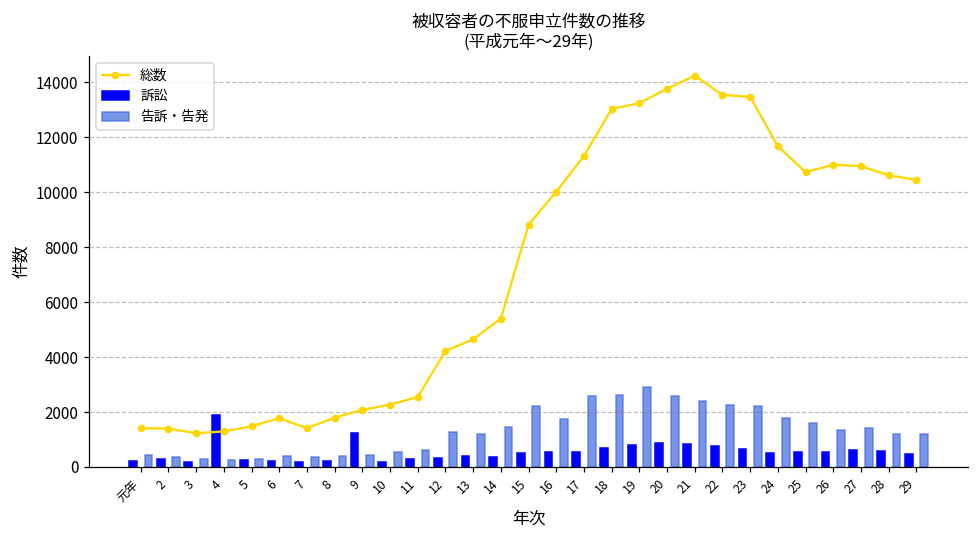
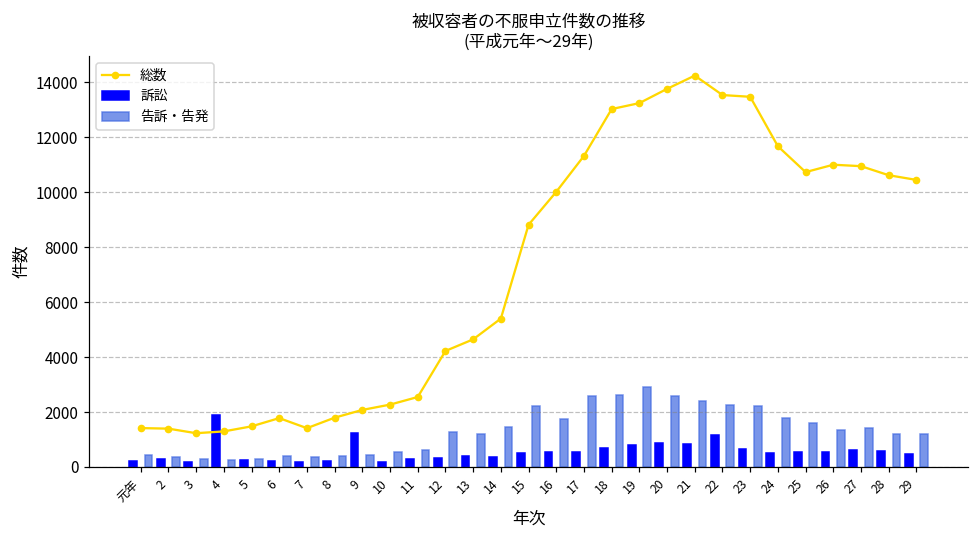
  {
    "訴訟": {
      "元年": 200,
      "2": 300,
      "3": 200,
      "4": 1900,
      "5": 200,
      "6": 200,
      "7": 200,
      "8": 200,
      "9": 1200,
      "10": 200,
      "11": 300,
      "12": 300,
      "13": 400,
      "14": 300,
      "15": 500,
      "16": 500,
      "17": 600,
      "18": 700,
      "19": 800,
      "20": 900,
      "21": 800,
-     "22": 700,
+     "22": 1200,
      "23": 700,
      "24": 500,
      "25": 600,
      "26": 500,
      "27": 600,
      "28": 600,
      "29": 500
    },
    "総数": {
      "元年": 1400,
      "2": 1400,
      "3": 1200,
      "4": 1300,
      "5": 1500,
      "6": 1800,
      "7": 1400,
      "8": 1800,
      "9": 2100,
      "10": 2300,
      "11": 2500,
      "12": 4200,
      "13": 4600,
      "14": 5400,
      "15": 8800,
      "16": 10000,
      "17": 11300,
      "18": 13000,
      "19": 13200,
      "20": 13800,
      "21": 14200,
      "22": 13500,
      "23": 13500,
      "24": 11700,
      "25": 10700,
      "26": 11000,
      "27": 10900,
      "28": 10600,
      "29": 10400
    },
    "告訴・告発": {
      "元年": 400,
      "2": 400,
      "3": 300,
      "4": 300,
      "5": 300,
      "6": 400,
      "7": 400,
      "8": 400,
      "9": 400,
      "10": 600,
      "11": 600,
      "12": 1300,
      "13": 1200,
      "14": 1500,
      "15": 2200,
      "16": 1700,
      "17": 2600,
      "18": 2600,
      "19": 2900,
      "20": 2600,
      "21": 2400,
      "22": 2200,
      "23": 2200,
      "24": 1800,
      "25": 1600,
      "26": 1400,
      "27": 1400,
      "28": 1200,
      "29": 1200
    }
  }
